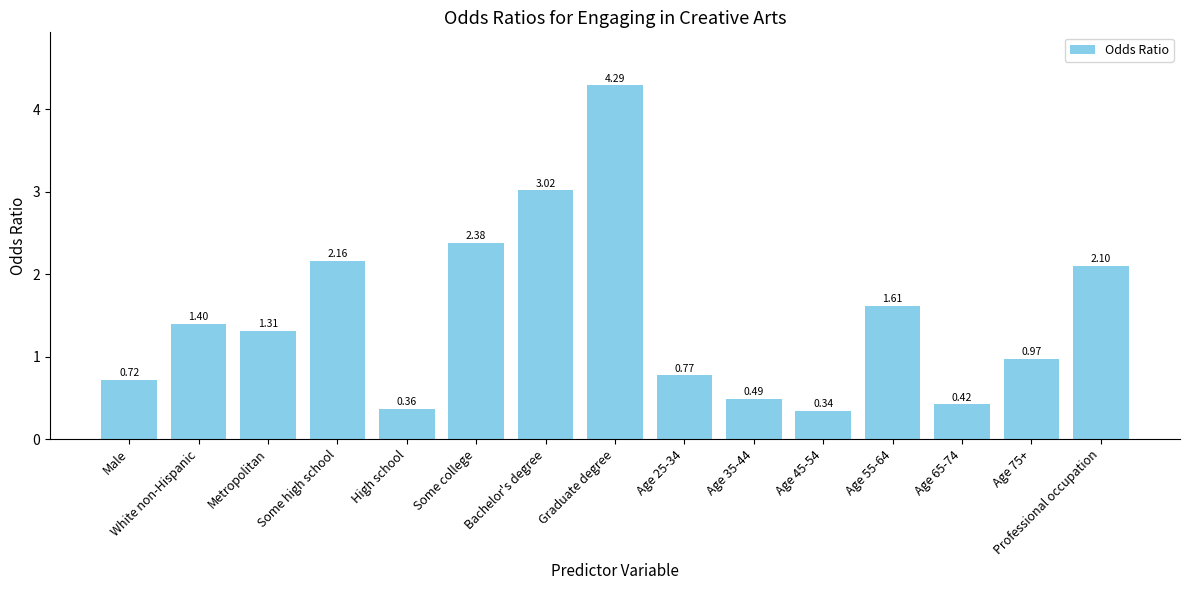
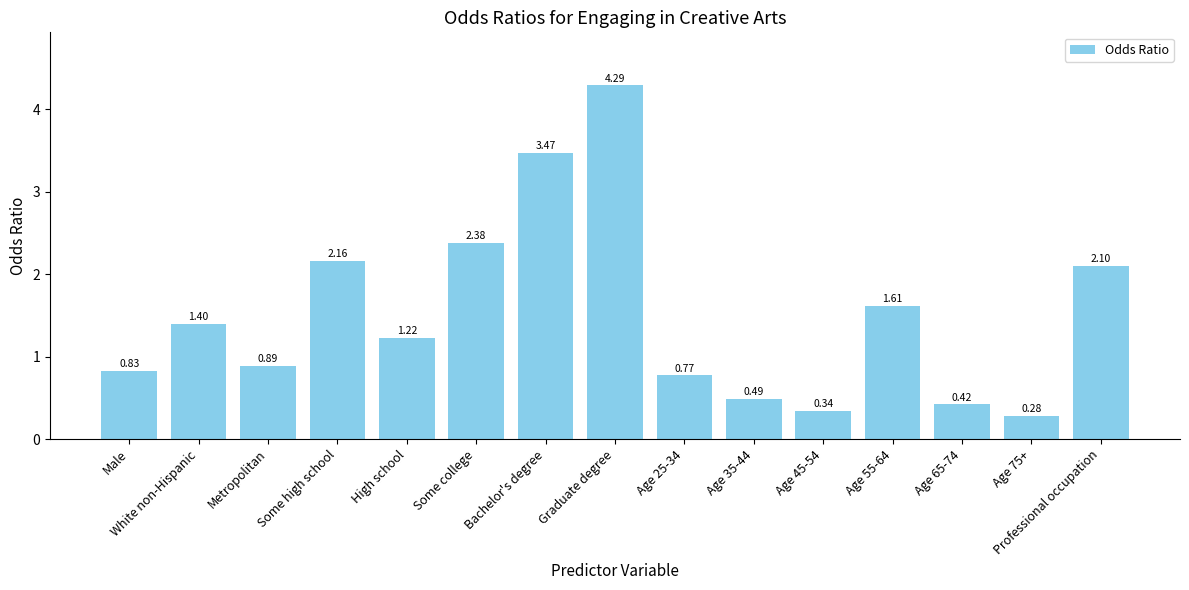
  {
-   "Male": 0.72,
+   "Male": 0.83,
    "White non-Hispanic": 1.40,
-   "Metropolitan": 1.31,
+   "Metropolitan": 0.89,
    "Some high school": 2.16,
-   "High school": 0.36,
+   "High school": 1.22,
    "Some college": 2.38,
-   "Bachelor's degree": 3.02,
+   "Bachelor's degree": 3.47,
    "Graduate degree": 4.29,
    "Age 25-34": 0.77,
    "Age 35-44": 0.49,
    "Age 45-54": 0.34,
    "Age 55-64": 1.61,
    "Age 65-74": 0.42,
-   "Age 75+": 0.97,
+   "Age 75+": 0.28,
    "Professional occupation": 2.10
  }
